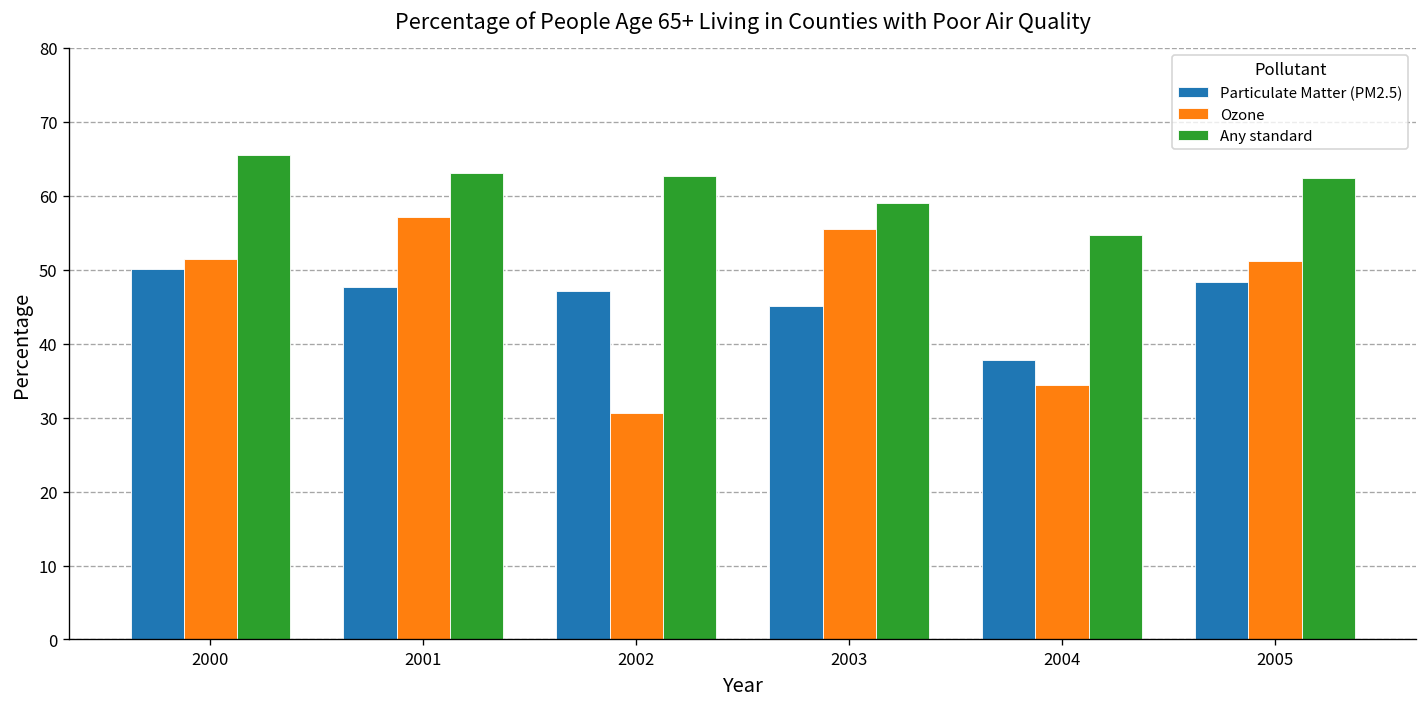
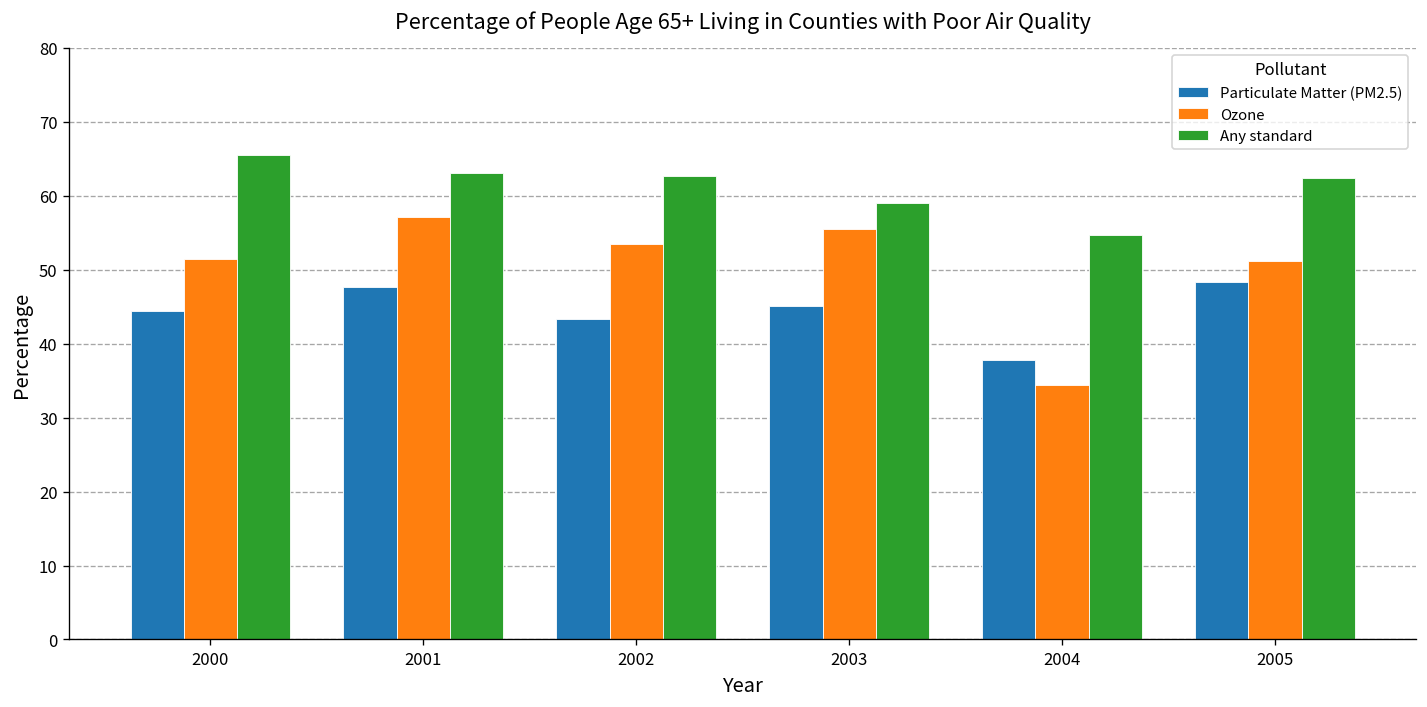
  {
    "Particulate Matter (PM2.5)": {
-     "2000": 50,
+     "2000": 44,
      "2001": 48,
-     "2002": 47,
+     "2002": 43,
      "2003": 45,
      "2004": 38,
      "2005": 48
    },
    "Ozone": {
      "2000": 51,
      "2001": 57,
-     "2002": 31,
+     "2002": 53,
      "2003": 56,
      "2004": 34,
      "2005": 51
    },
    "Any standard": {
      "2000": 66,
      "2001": 63,
      "2002": 63,
      "2003": 59,
      "2004": 55,
      "2005": 62
    }
  }
